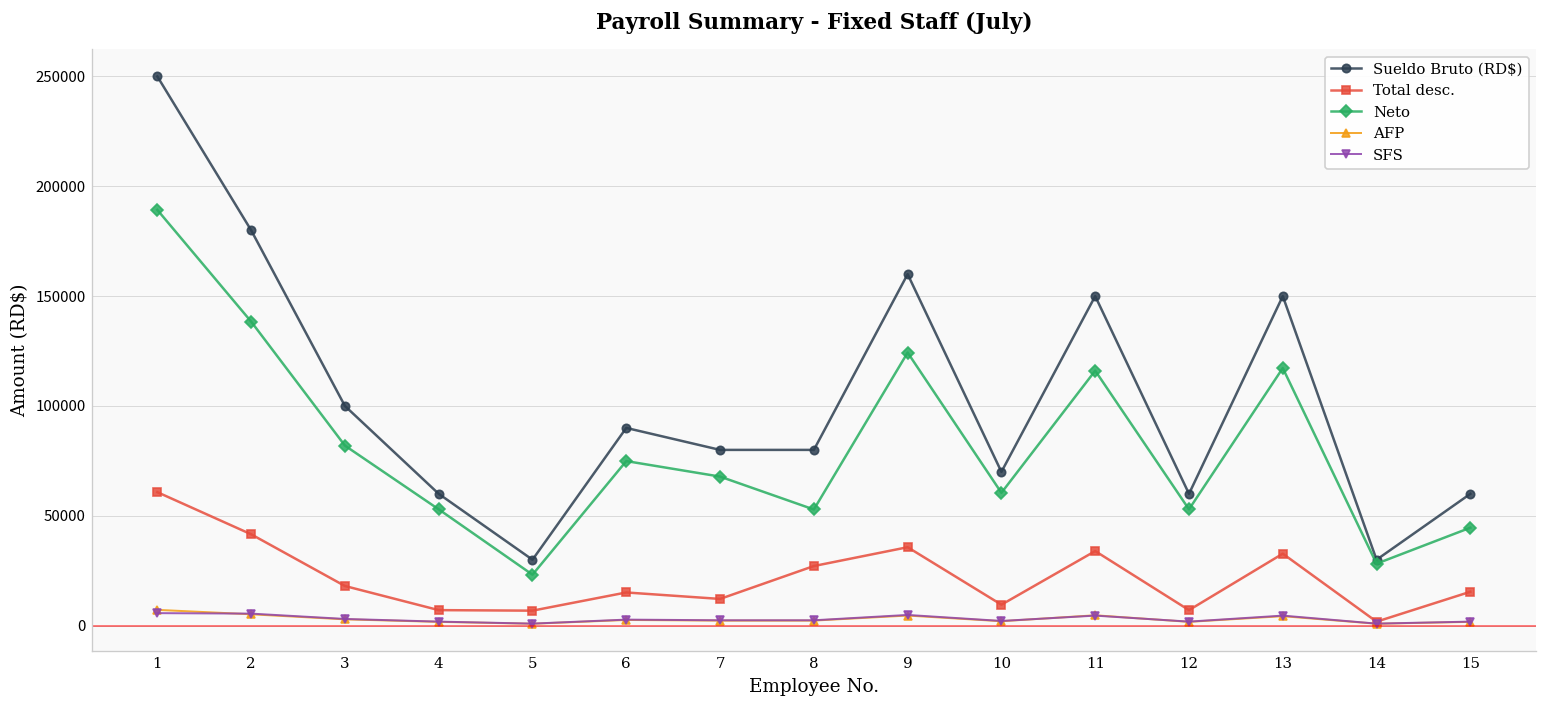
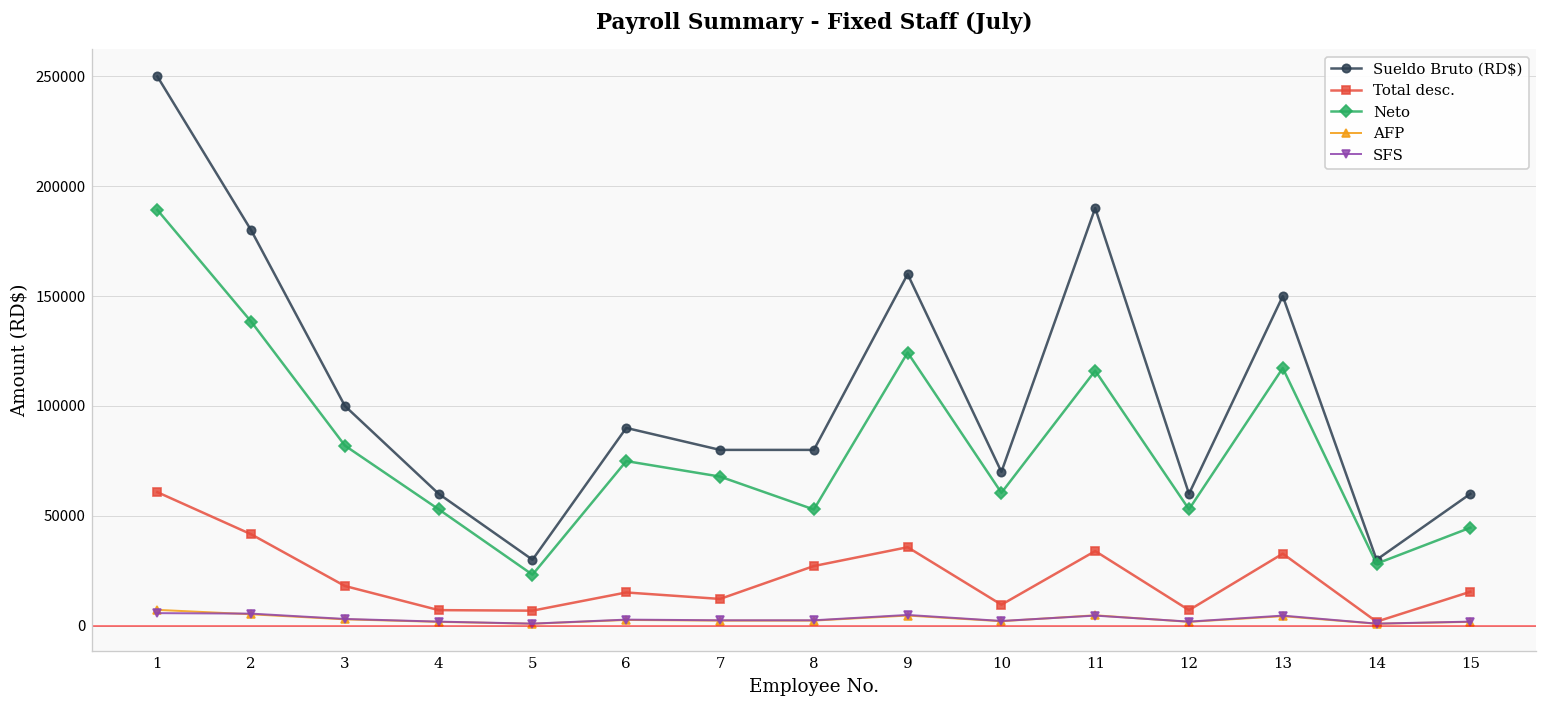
  {
    "Sueldo Bruto (RD$)": {
      "1": 250000,
      "2": 180000,
      "3": 100000,
      "4": 60000,
      "5": 30000,
      "6": 90000,
      "7": 80000,
      "8": 80000,
      "9": 160000,
      "10": 70000,
-     "11": 150000,
+     "11": 190000,
      "12": 60000,
      "13": 150000,
      "14": 30000,
      "15": 60000
    },
    "Total desc.": {
      "1": 61000,
      "2": 42000,
      "3": 18000,
      "4": 7000,
      "5": 7000,
      "6": 15000,
      "7": 12000,
      "8": 27000,
      "9": 36000,
      "10": 10000,
      "11": 34000,
      "12": 7000,
      "13": 33000,
      "15": 15000
    },
    "Neto": {
      "1": 189000,
      "2": 138000,
      "3": 82000,
      "4": 53000,
      "5": 23000,
      "6": 75000,
      "7": 68000,
      "8": 53000,
      "9": 124000,
      "10": 60000,
      "11": 116000,
      "12": 53000,
      "13": 117000,
      "14": 28000,
      "15": 45000
    },
    "AFP": {
      "1": 7000
    },
    "SFS": {
      "1": 6000
    }
  }
